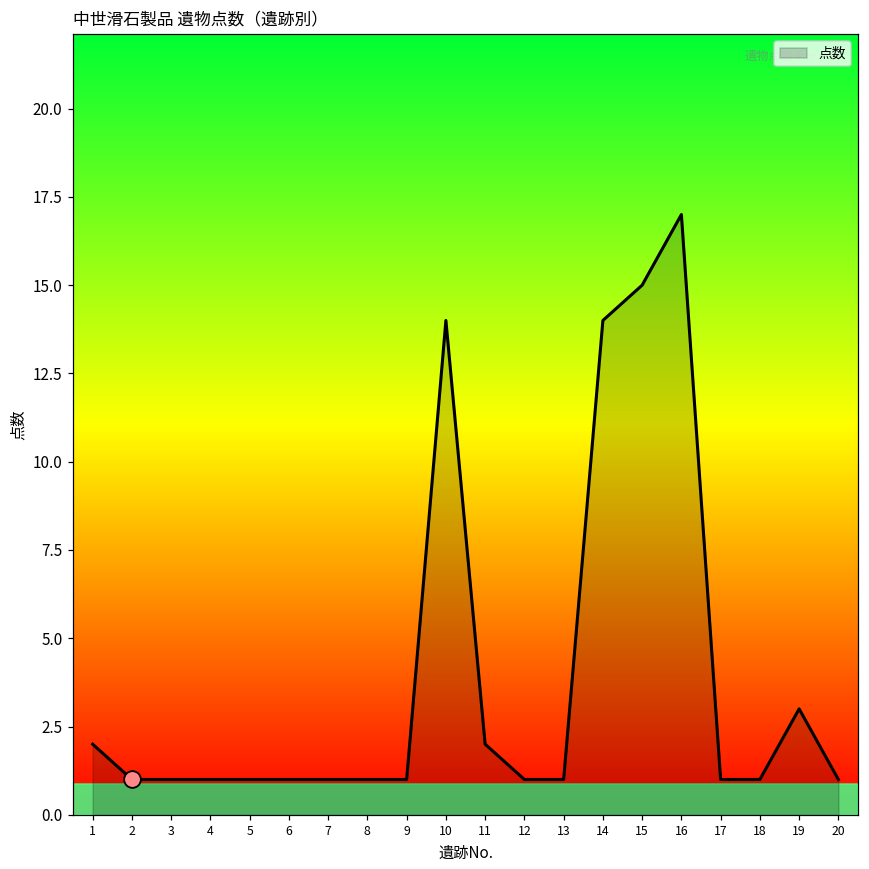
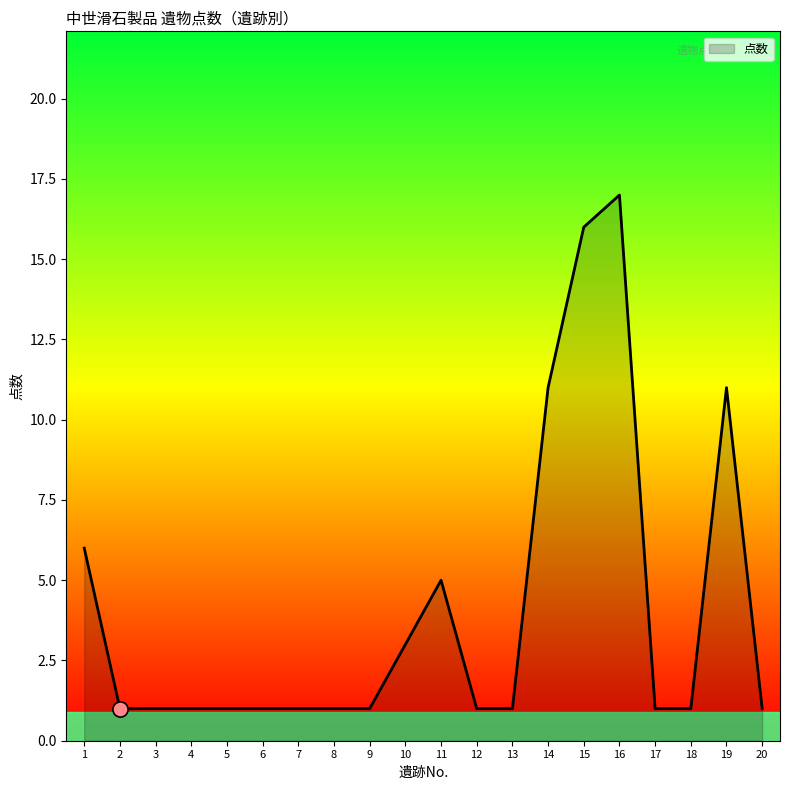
  {
    "点数": {
-     "1": 2,
+     "1": 6,
      "3": 1,
      "4": 1,
      "5": 1,
      "6": 1,
      "7": 1,
      "8": 1,
      "9": 1,
-     "10": 14,
-     "11": 2,
+     "10": 3,
+     "11": 5,
      "12": 1,
      "13": 1,
-     "14": 14,
-     "15": 15,
+     "14": 11,
+     "15": 16,
      "16": 17,
      "17": 1,
      "18": 1,
-     "19": 3,
+     "19": 11,
      "20": 1
    }
  }
